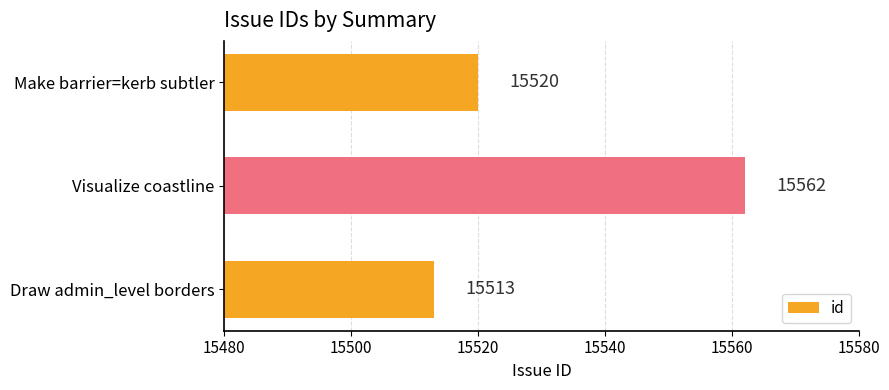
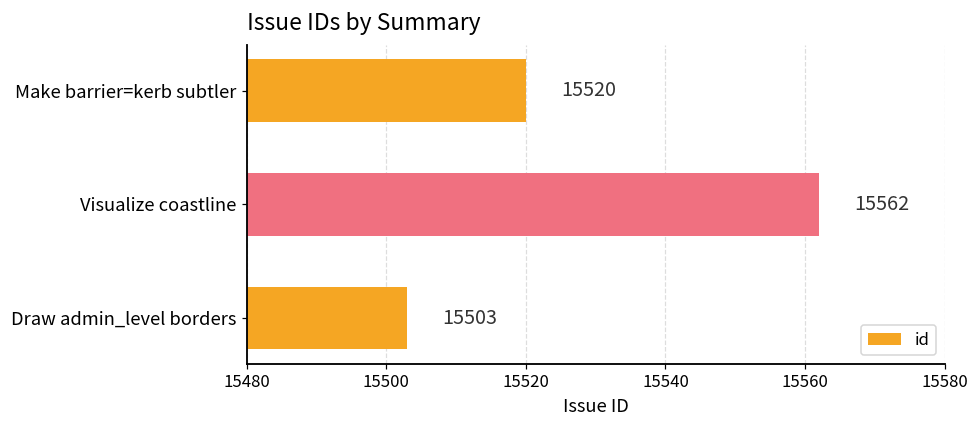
  {
-   "Draw admin_level borders": 15513
+   "Draw admin_level borders": 15503
  }
